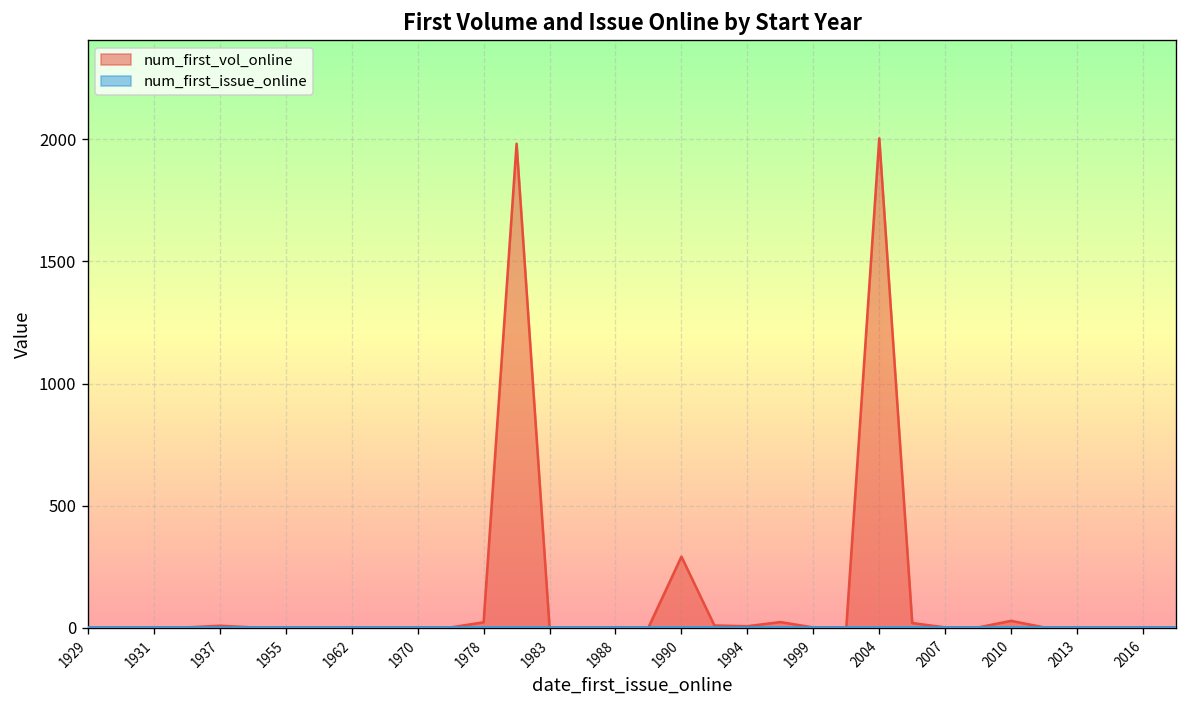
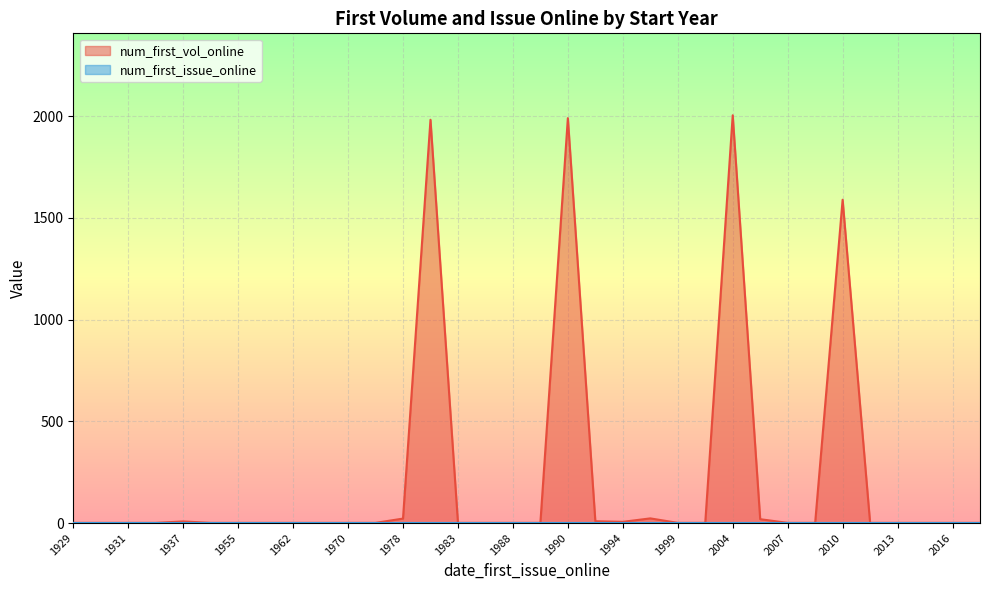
  {
    "num_first_vol_online": {
      "1978": 20,
-     "1990": 290,
+     "1990": 1990,
      "2004": 2000,
-     "2010": 30
+     "2010": 1590
    },
    "num_first_issue_online": {
      "1978": 0,
      "1990": 0,
      "2004": 0,
      "2010": 0
    }
  }
